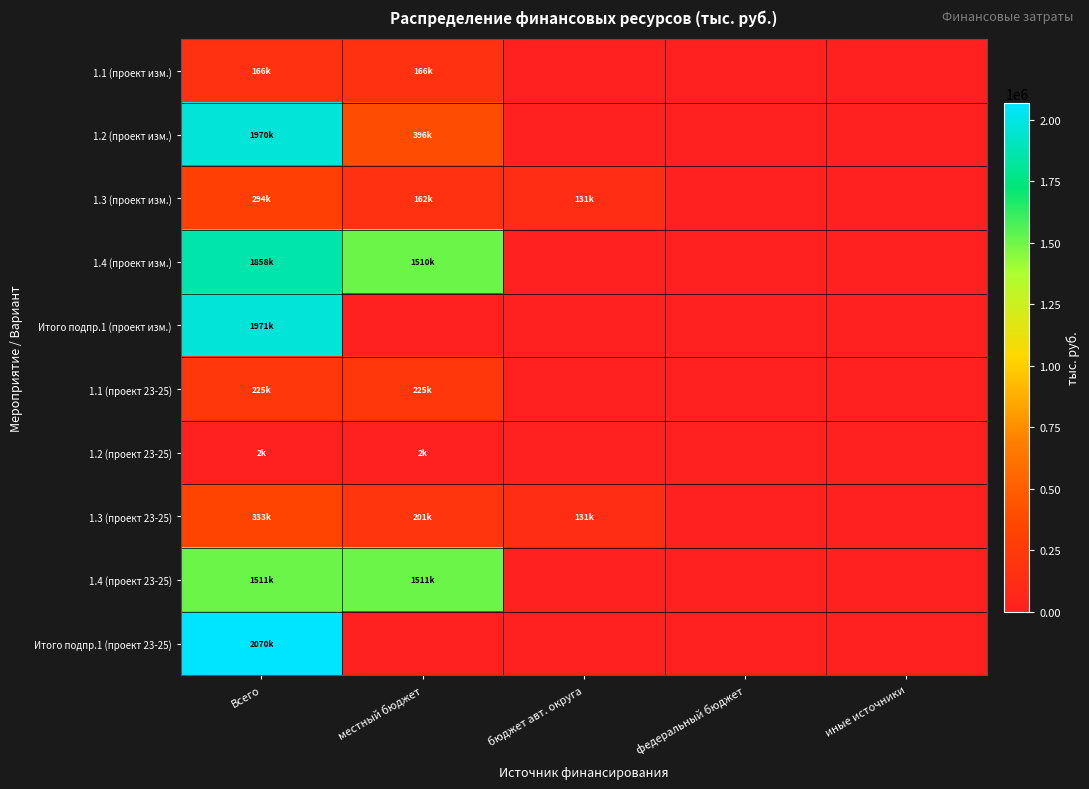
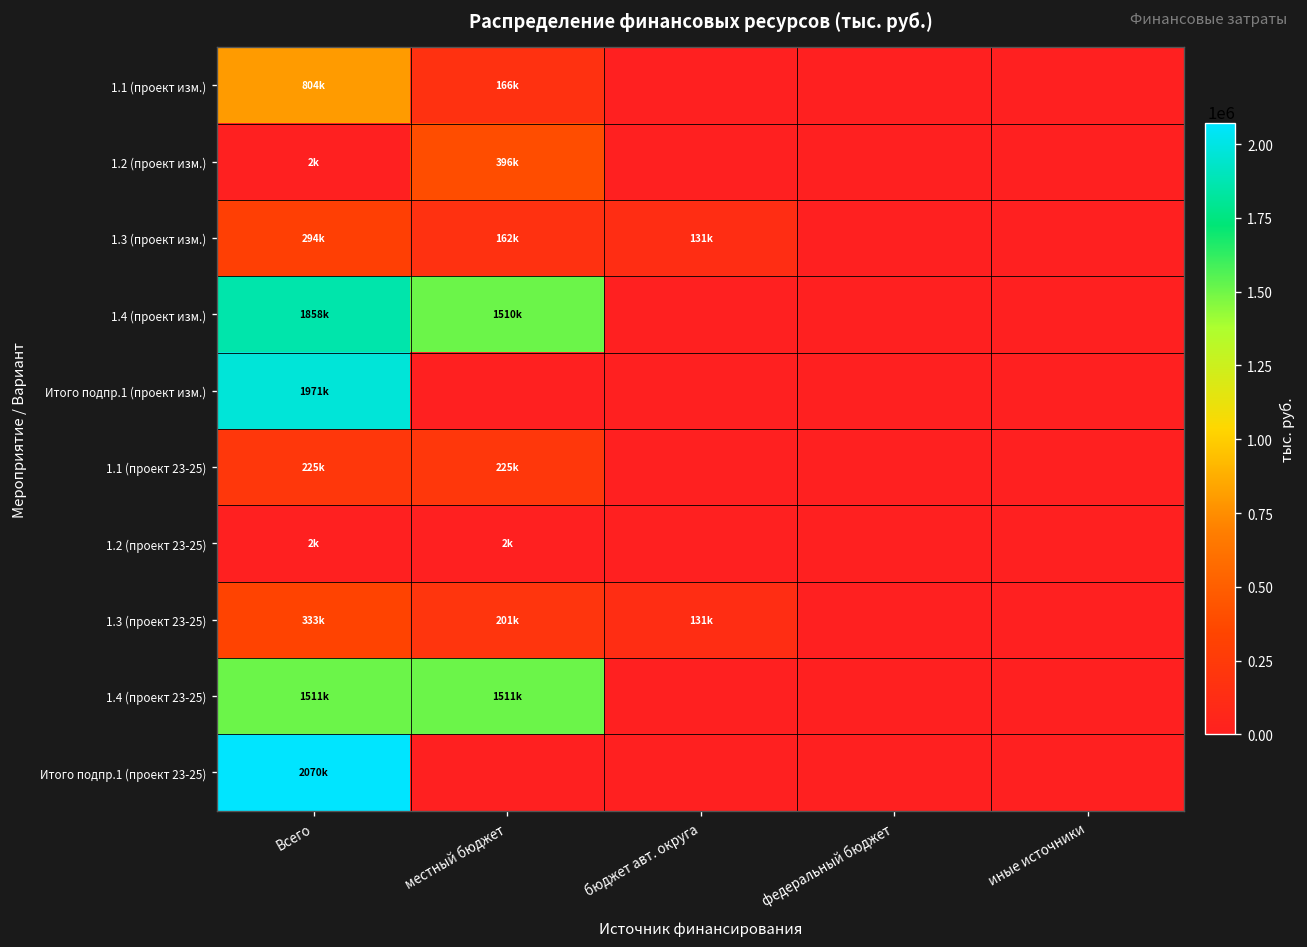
  {
    "1.1 (проект изм.)": {
-     "Всего": "166k",
+     "Всего": "804k",
      "местный бюджет": "166k"
    },
    "1.2 (проект изм.)": {
-     "Всего": "1970k",
+     "Всего": "2k",
      "местный бюджет": "396k"
    },
    "1.3 (проект изм.)": {
      "Всего": "294k",
      "местный бюджет": "162k",
      "бюджет авт. округа": "131k"
    },
    "1.4 (проект изм.)": {
      "Всего": "1858k",
      "местный бюджет": "1510k"
    },
    "Итого подпр.1 (проект изм.)": {
      "Всего": "1971k"
    },
    "1.1 (проект 23-25)": {
      "Всего": "225k",
      "местный бюджет": "225k"
    },
    "1.2 (проект 23-25)": {
      "Всего": "2k",
      "местный бюджет": "2k"
    },
    "1.3 (проект 23-25)": {
      "Всего": "333k",
      "местный бюджет": "201k",
      "бюджет авт. округа": "131k"
    },
    "1.4 (проект 23-25)": {
      "Всего": "1511k",
      "местный бюджет": "1511k"
    },
    "Итого подпр.1 (проект 23-25)": {
      "Всего": "2070k"
    }
  }
